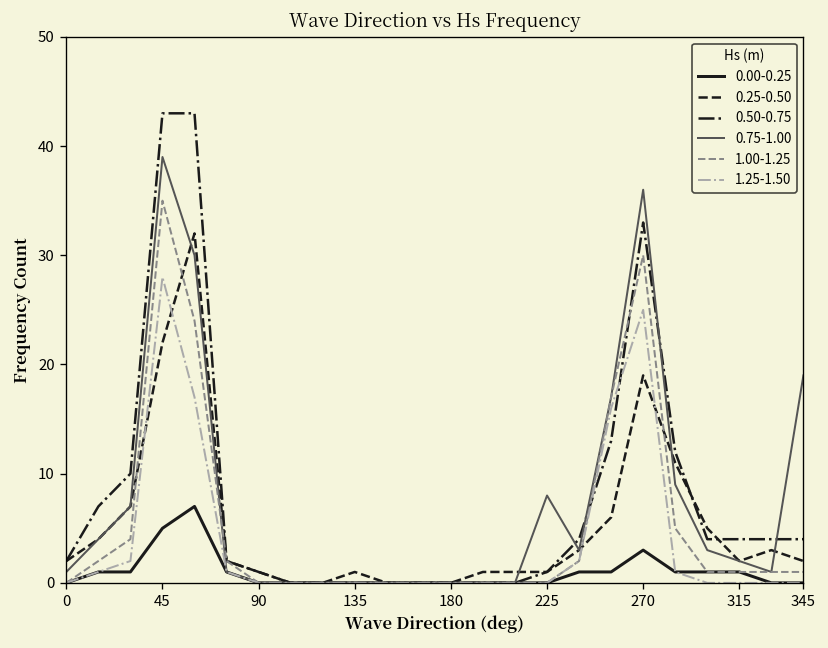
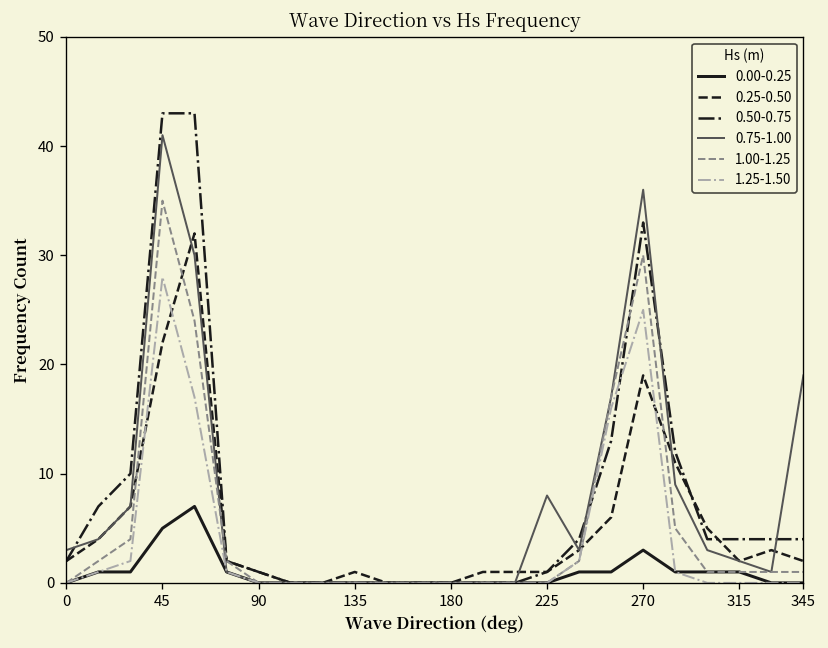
  {
    "0.75-1.00": {
-     "0": 1,
-     "45": 39,
+     "0": 3,
+     "45": 41,
      "225": 8,
      "270": 36,
      "345": 19
    }
  }
